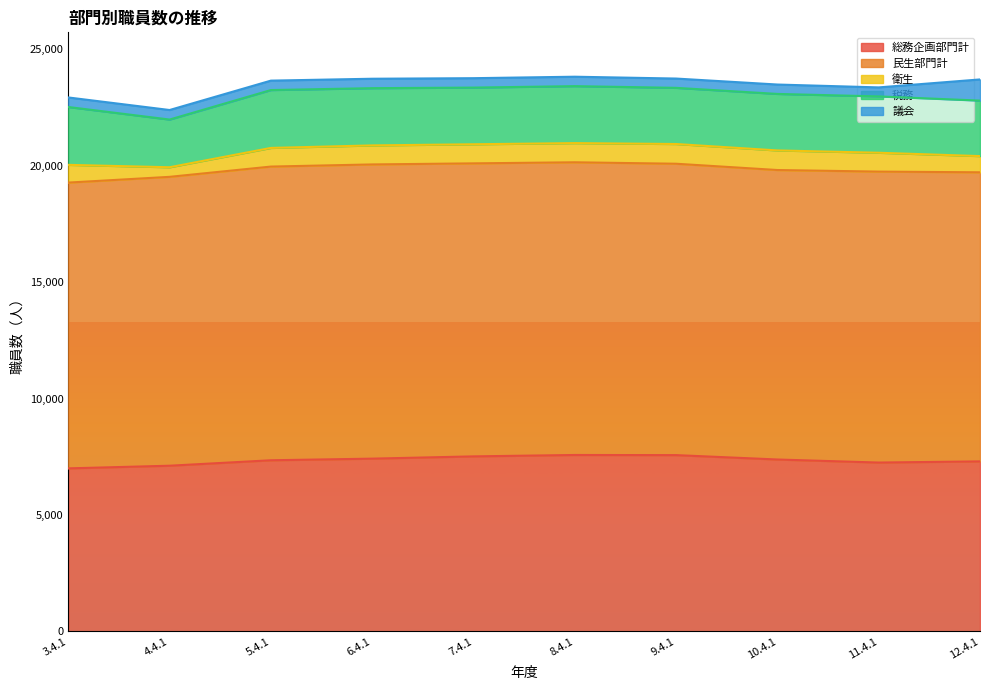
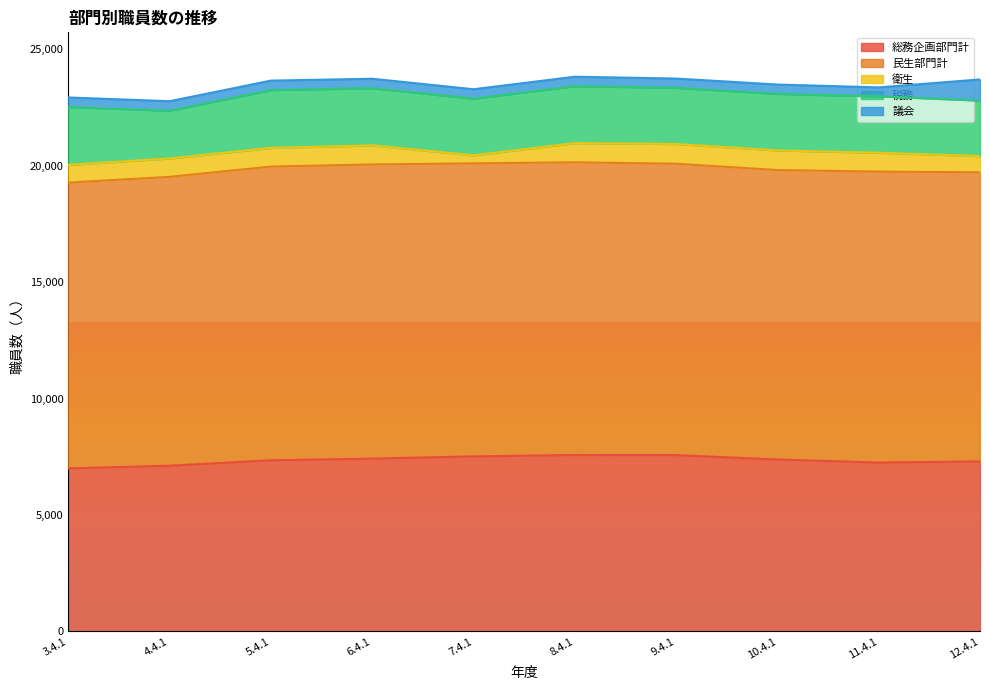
  {
    "衛生": {
      "3.4.1": "800",
-     "4.4.1": "400",
+     "4.4.1": "800",
      "5.4.1": "800",
      "6.4.1": "800",
-     "7.4.1": "800",
+     "7.4.1": "300",
      "8.4.1": "800",
      "9.4.1": "800",
      "10.4.1": "800",
      "11.4.1": "800",
      "12.4.1": "700"
    },
    "税務": {
      "3.4.1": "2,500",
      "4.4.1": "2,000",
      "5.4.1": "2,500",
      "6.4.1": "2,500",
      "7.4.1": "2,400",
      "8.4.1": "2,400",
      "9.4.1": "2,400",
      "10.4.1": "2,400",
      "12.4.1": "2,400"
    },
    "議会": {
      "3.4.1": "400",
      "4.4.1": "400",
      "5.4.1": "400",
      "6.4.1": "400",
      "7.4.1": "400",
      "8.4.1": "400",
      "9.4.1": "400",
      "10.4.1": "400",
      "12.4.1": "900"
    }
  }
